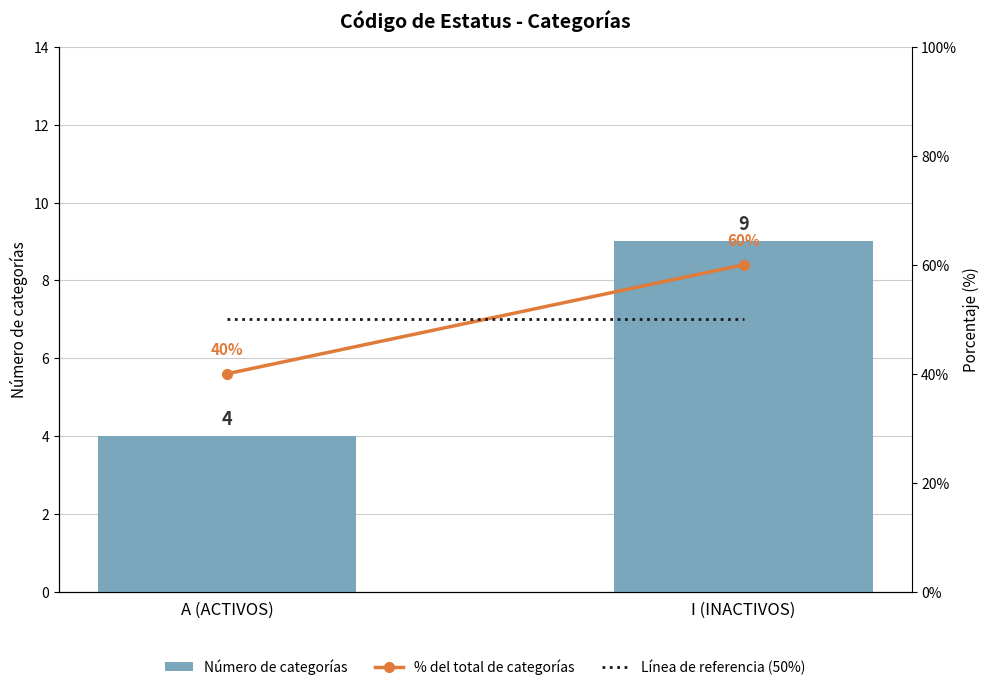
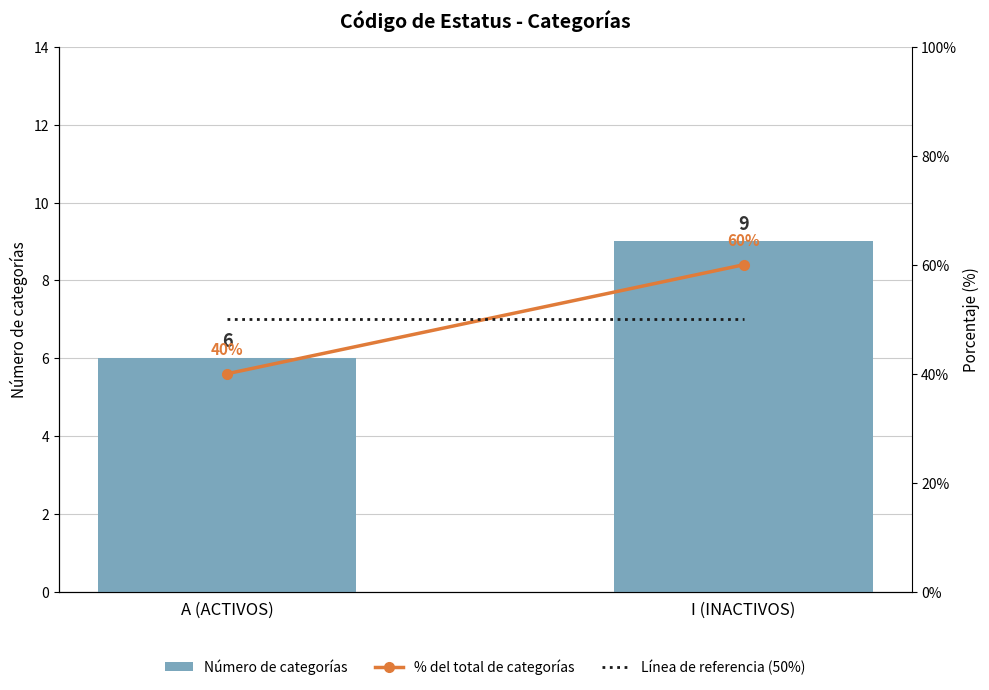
  {
    "Número de categorías": {
-     "A (ACTIVOS)": "4",
+     "A (ACTIVOS)": "6",
      "I (INACTIVOS)": "9"
    },
    "% del total de categorías": {
      "I (INACTIVOS)": "60%"
    }
  }
